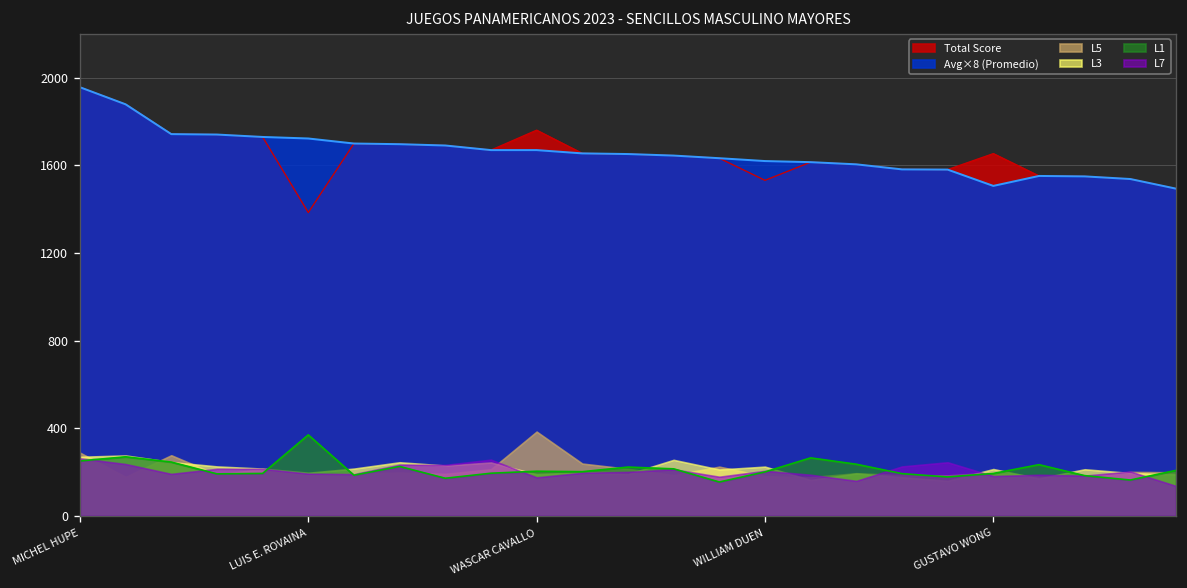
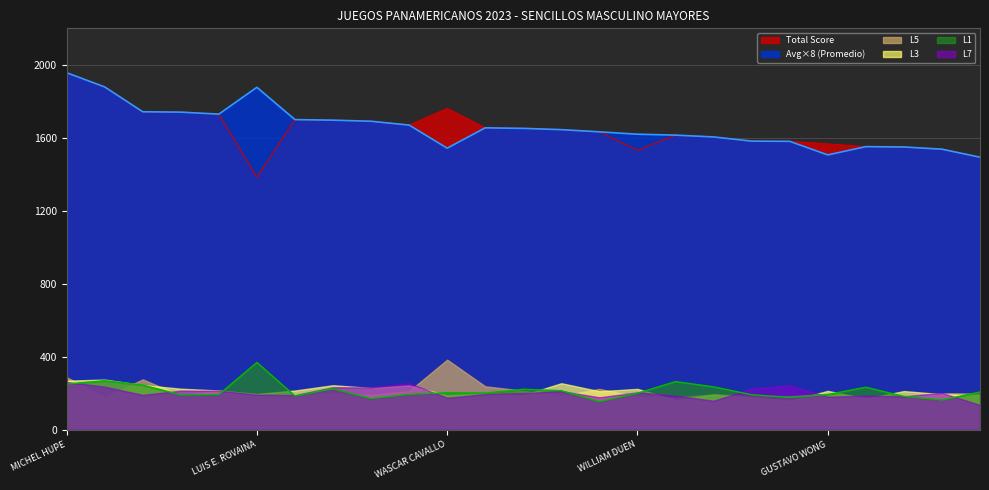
  {
    "Total Score": {
      "LUIS E. ROVAINA": 1390,
      "WASCAR CAVALLO": 1760,
      "WILLIAM DUEN": 1530,
-     "GUSTAVO WONG": 1650
+     "GUSTAVO WONG": 1570
    },
    "Avg×8 (Promedio)": {
-     "LUIS E. ROVAINA": 1720,
-     "WASCAR CAVALLO": 1670,
+     "LUIS E. ROVAINA": 1880,
+     "WASCAR CAVALLO": 1540,
      "WILLIAM DUEN": 1620,
      "GUSTAVO WONG": 1510
    },
    "L5": {
      "MICHEL HUPE": 290,
      "WASCAR CAVALLO": 390,
      "WILLIAM DUEN": 180
    },
    "L3": {
      "WILLIAM DUEN": 230,
      "GUSTAVO WONG": 210
    },
    "L1": {
      "LUIS E. ROVAINA": 370,
      "WASCAR CAVALLO": 200
    }
  }
